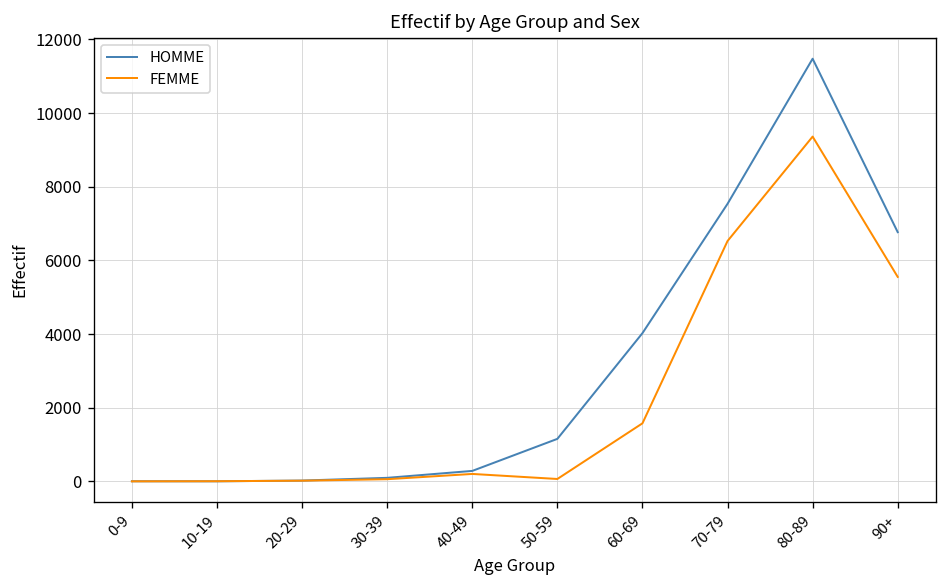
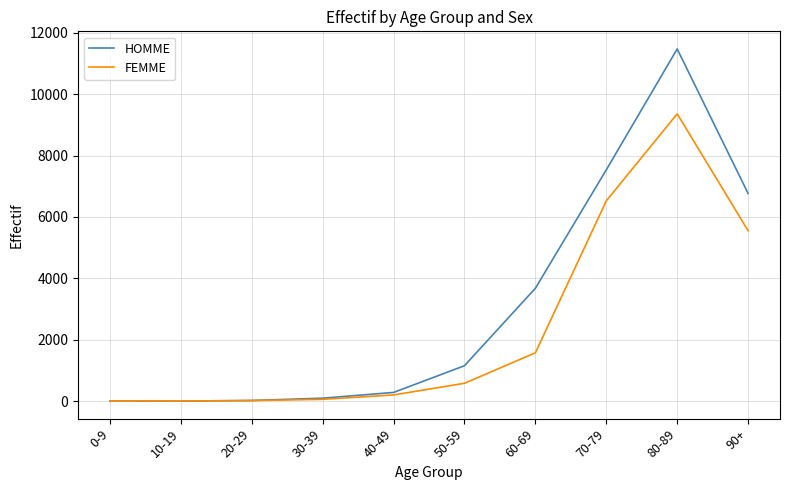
  {
    "HOMME": {
      "50-59": 1200,
-     "60-69": 4000,
+     "60-69": 3700,
      "70-79": 7500,
      "80-89": 11500,
      "90+": 6800
    },
    "FEMME": {
-     "50-59": 100,
+     "50-59": 600,
      "60-69": 1600,
      "70-79": 6500,
      "80-89": 9400,
      "90+": 5600
    }
  }
